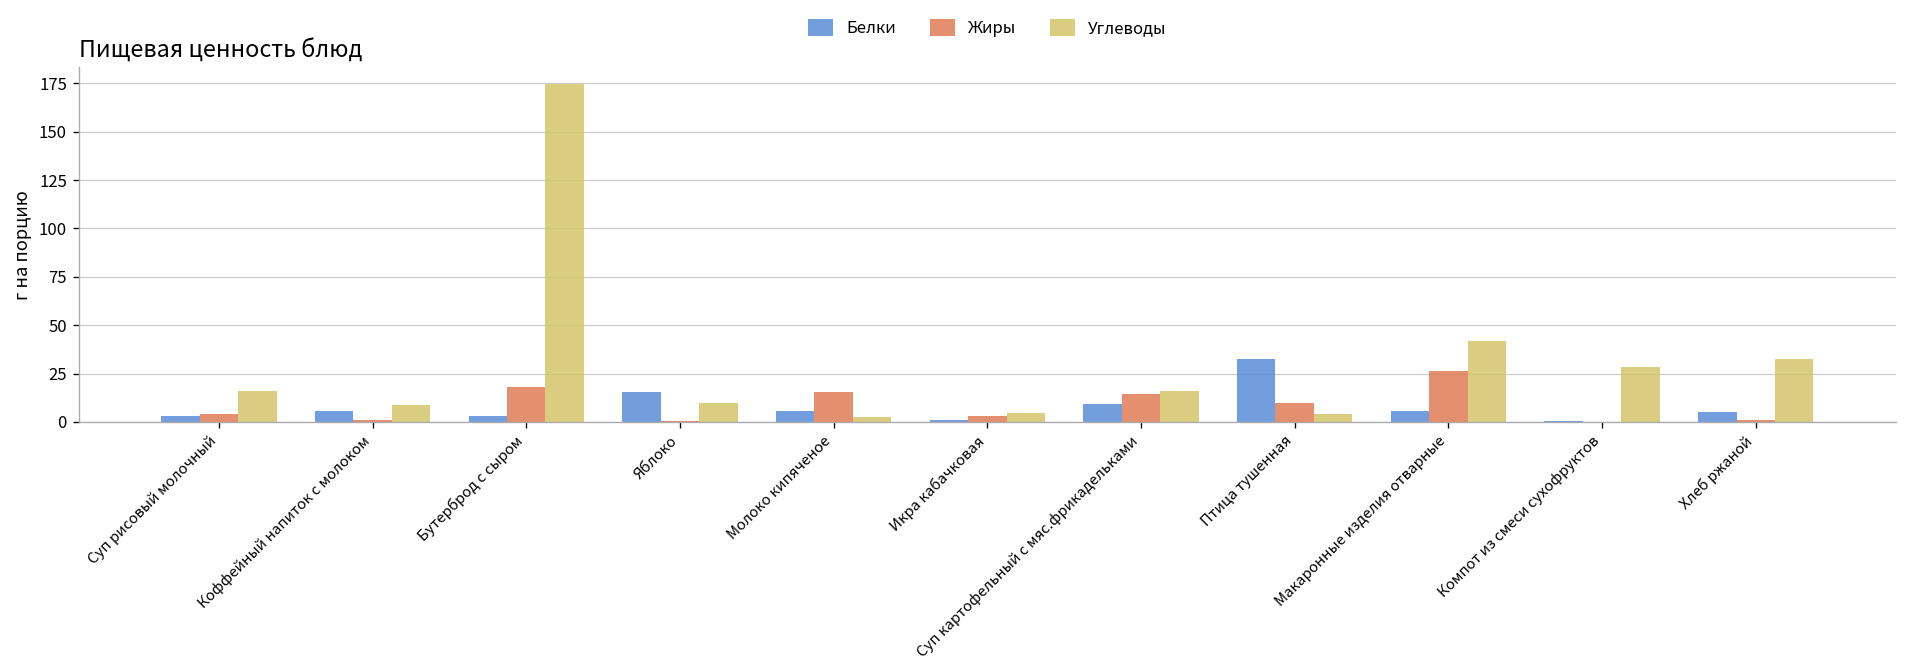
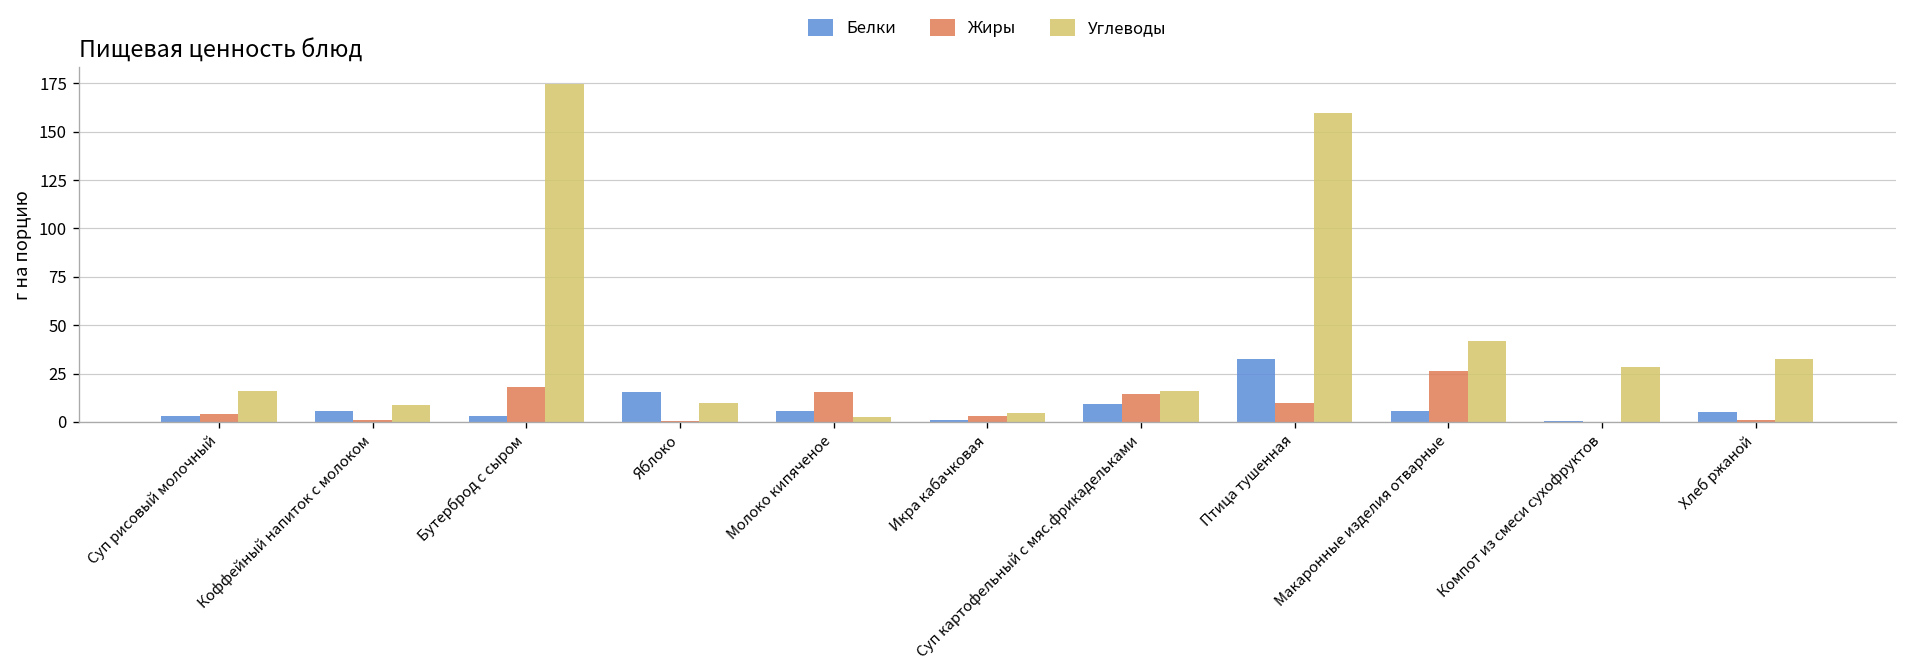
  {
    "Белки": {
      "Суп рисовый молочный": 3,
      "Коффейный напиток с молоком": 6,
      "Бутерброд с сыром": 3,
      "Яблоко": 16,
      "Молоко кипяченое": 6,
      "Суп картофельный с мяс.фрикадельками": 9,
      "Птица тушенная": 32,
      "Макаронные изделия отварные": 6,
      "Хлеб ржаной": 5
    },
    "Жиры": {
      "Суп рисовый молочный": 4,
      "Бутерброд с сыром": 18,
      "Молоко кипяченое": 16,
      "Икра кабачковая": 3,
      "Суп картофельный с мяс.фрикадельками": 14,
      "Птица тушенная": 10,
      "Макаронные изделия отварные": 26,
      "Компот из смеси сухофруктов": 0
    },
    "Углеводы": {
      "Суп рисовый молочный": 16,
      "Коффейный напиток с молоком": 9,
      "Бутерброд с сыром": 175,
      "Яблоко": 10,
      "Молоко кипяченое": 3,
      "Икра кабачковая": 4,
      "Суп картофельный с мяс.фрикадельками": 16,
-     "Птица тушенная": 4,
+     "Птица тушенная": 160,
      "Макаронные изделия отварные": 42,
      "Компот из смеси сухофруктов": 28,
      "Хлеб ржаной": 33
    }
  }
